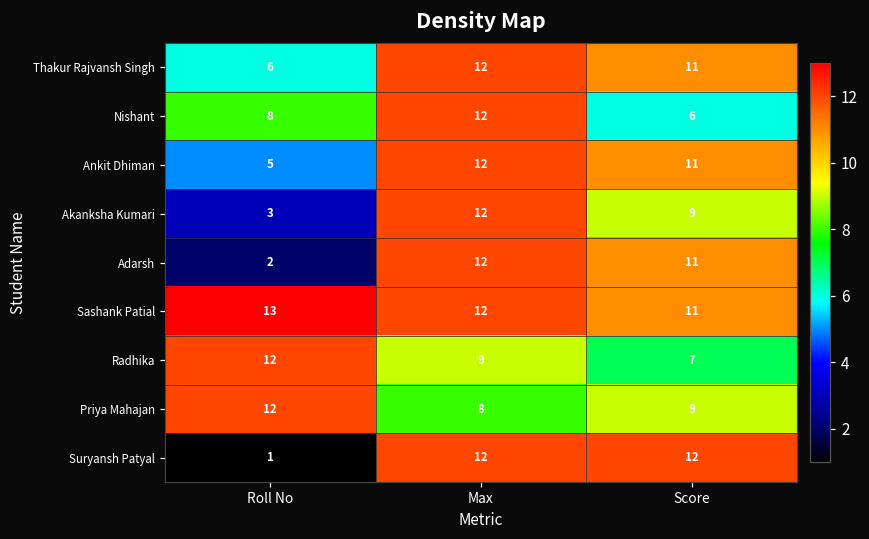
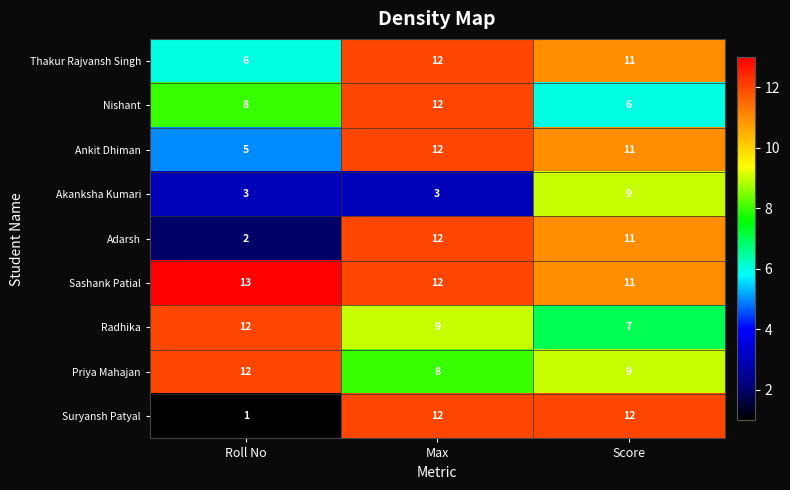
  {
    "Thakur Rajvansh Singh": {
      "Roll No": 6,
      "Max": 12,
      "Score": 11
    },
    "Nishant": {
      "Roll No": 8,
      "Max": 12,
      "Score": 6
    },
    "Ankit Dhiman": {
      "Roll No": 5,
      "Max": 12,
      "Score": 11
    },
    "Akanksha Kumari": {
      "Roll No": 3,
-     "Max": 12,
+     "Max": 3,
      "Score": 9
    },
    "Adarsh": {
      "Roll No": 2,
      "Max": 12,
      "Score": 11
    },
    "Sashank Patial": {
      "Roll No": 13,
      "Max": 12,
      "Score": 11
    },
    "Radhika": {
      "Roll No": 12,
      "Max": 9,
      "Score": 7
    },
    "Priya Mahajan": {
      "Roll No": 12,
      "Max": 8,
      "Score": 9
    },
    "Suryansh Patyal": {
      "Roll No": 1,
      "Max": 12,
      "Score": 12
    }
  }
